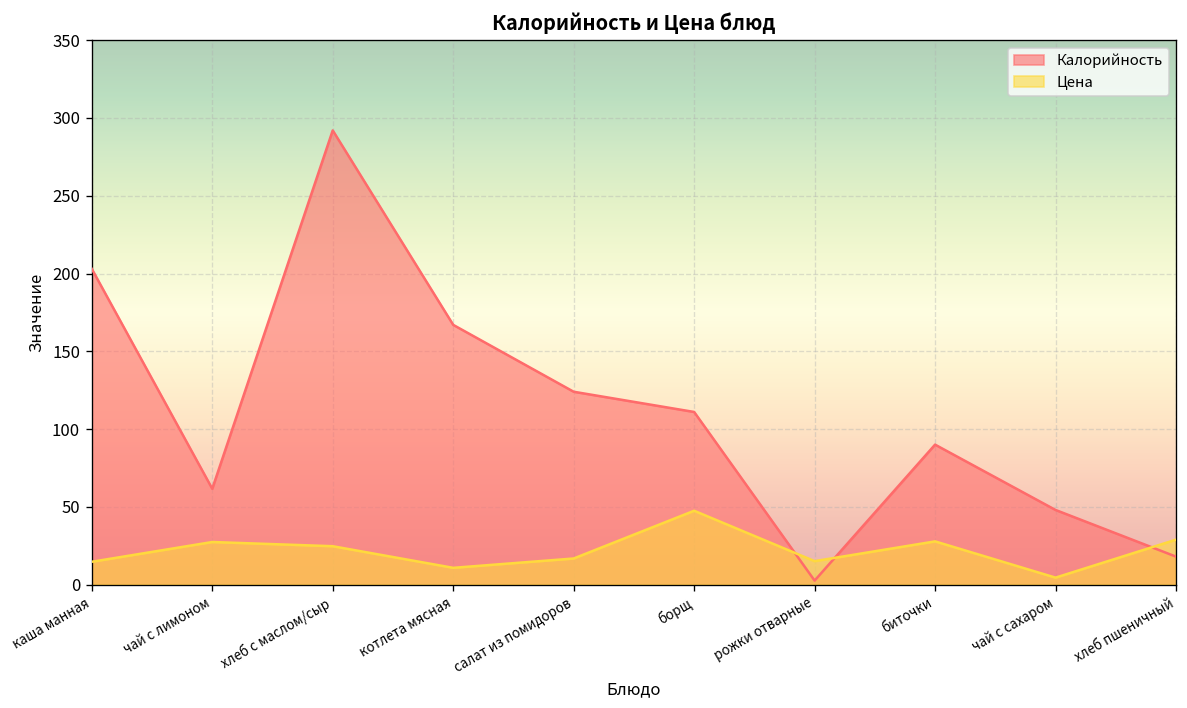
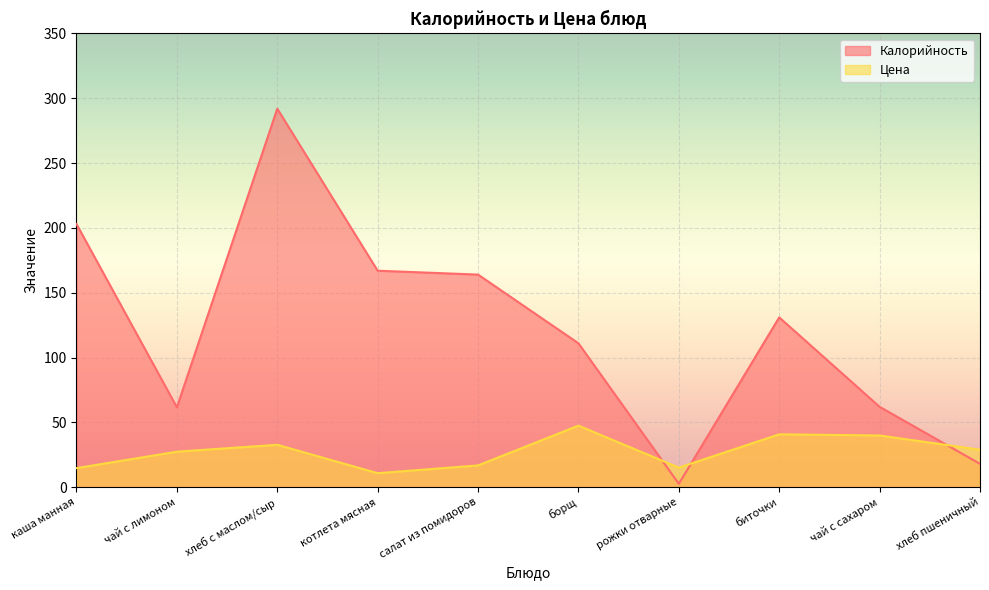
  {
    "Калорийность": {
      "каша манная": 203,
      "чай с лимоном": 62,
      "хлеб с маслом/сыр": 292,
      "котлета мясная": 167,
-     "салат из помидоров": 124,
+     "салат из помидоров": 164,
      "борщ": 111,
      "рожки отварные": 3,
-     "биточки": 90,
-     "чай с сахаром": 48,
+     "биточки": 131,
+     "чай с сахаром": 62,
      "хлеб пшеничный": 18
    },
    "Цена": {
      "каша манная": 15,
      "чай с лимоном": 27,
-     "хлеб с маслом/сыр": 25,
+     "хлеб с маслом/сыр": 33,
      "котлета мясная": 11,
      "салат из помидоров": 17,
      "борщ": 48,
      "рожки отварные": 15,
-     "биточки": 28,
-     "чай с сахаром": 5,
+     "биточки": 41,
+     "чай с сахаром": 40,
      "хлеб пшеничный": 29
    }
  }
